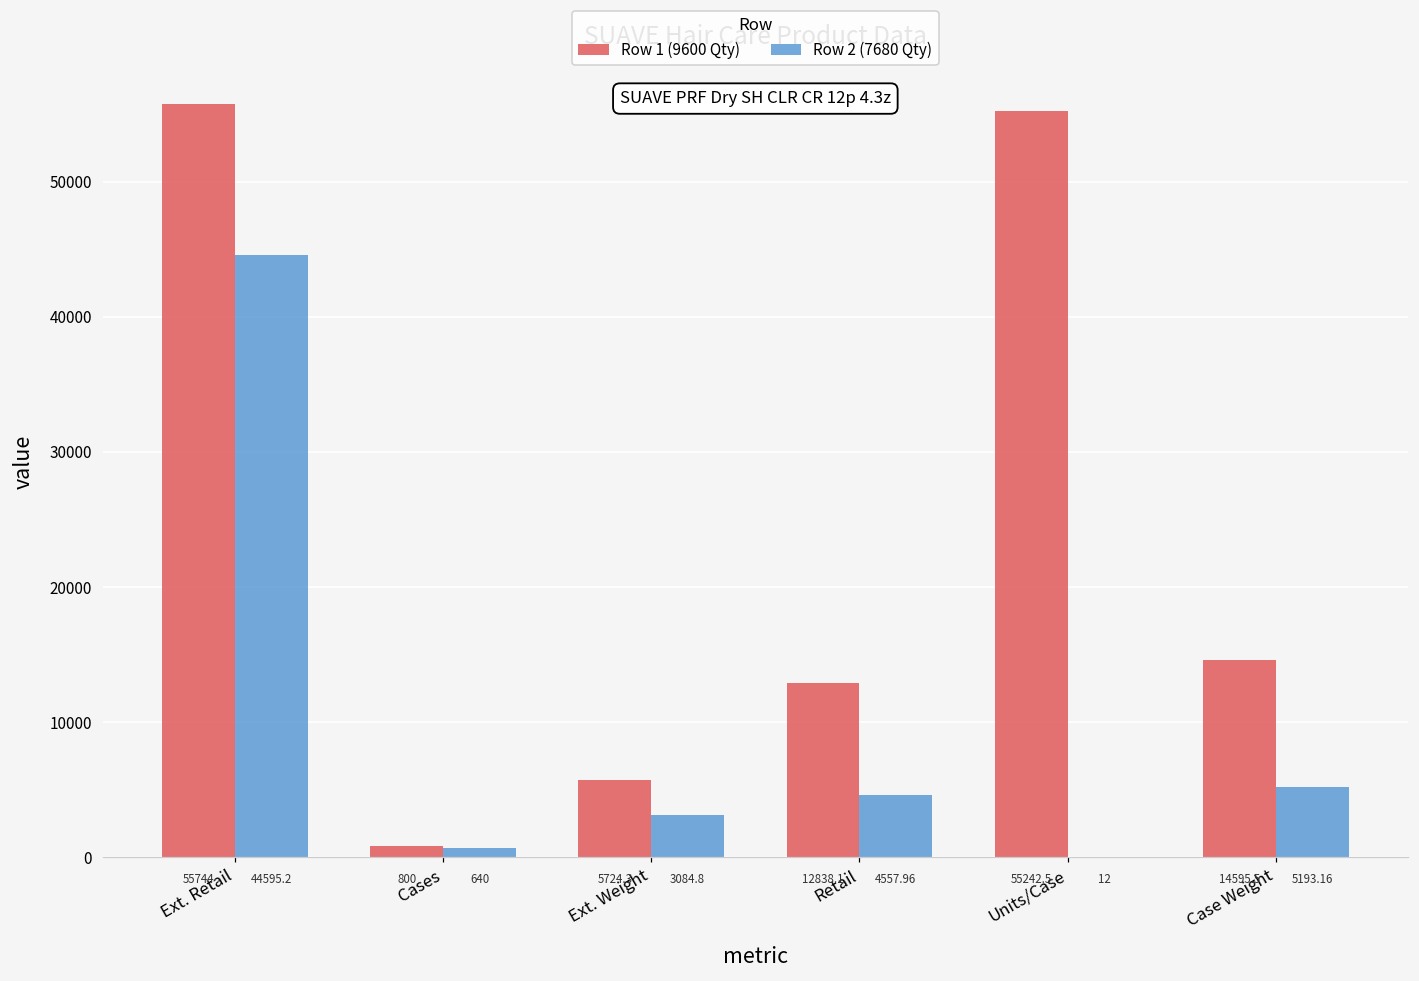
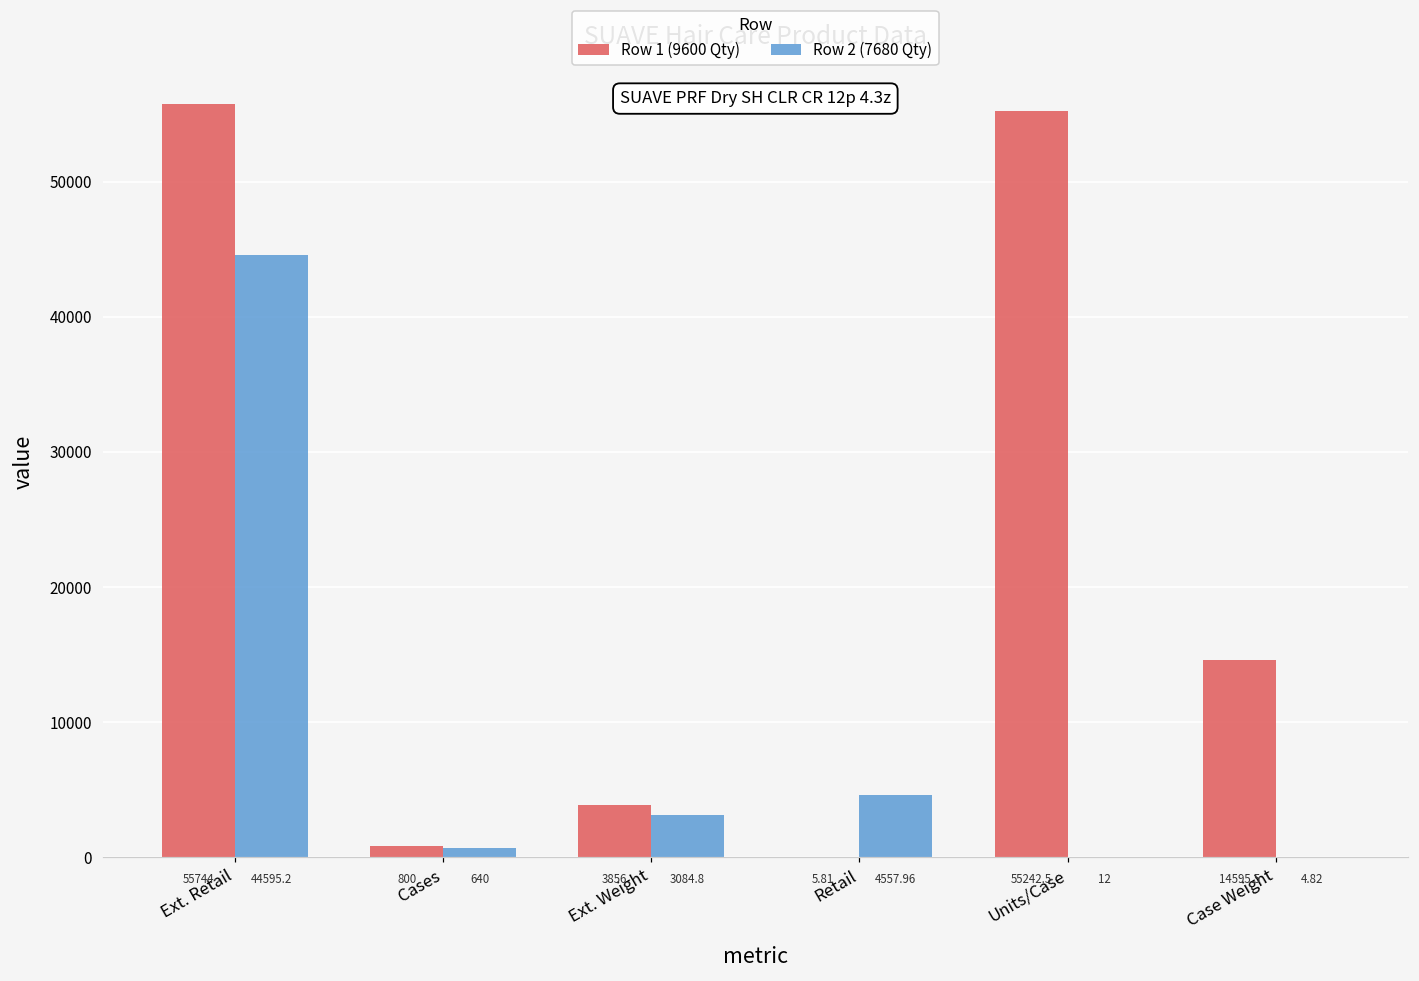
  {
    "Row 1 (9600 Qty)": {
      "Cases": 800,
-     "Ext. Weight": 5724.3,
-     "Retail": 12838.1
+     "Ext. Weight": 3856,
+     "Retail": 5.81
    },
    "Row 2 (7680 Qty)": {
      "Cases": 640,
      "Units/Case": 12,
-     "Case Weight": 5193.16
+     "Case Weight": 4.82
    }
  }
